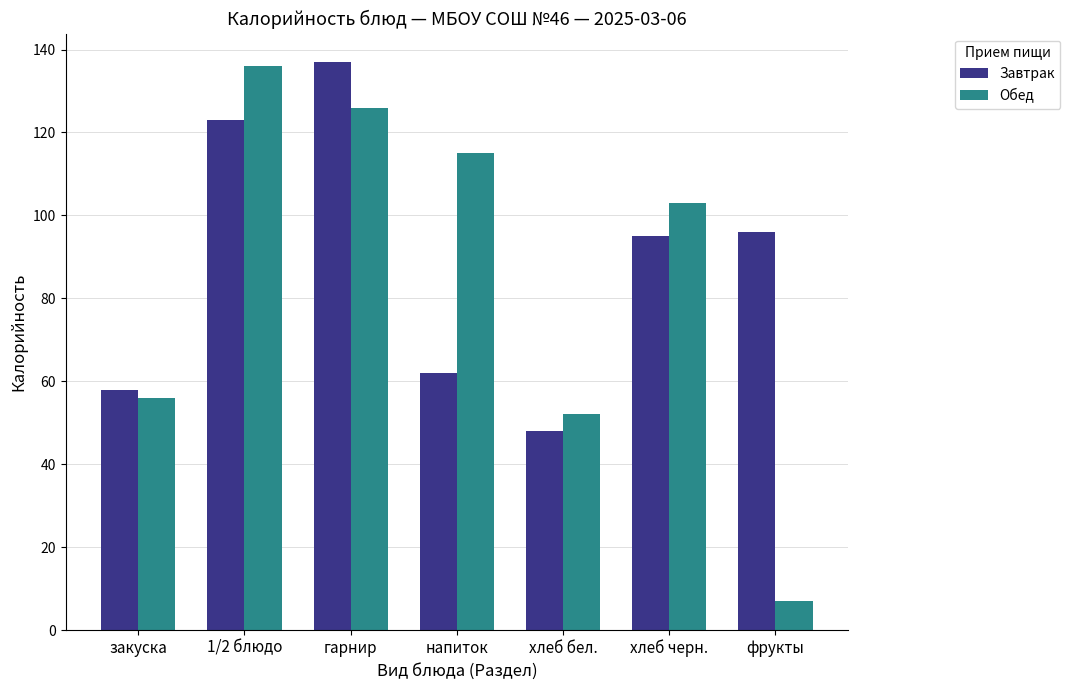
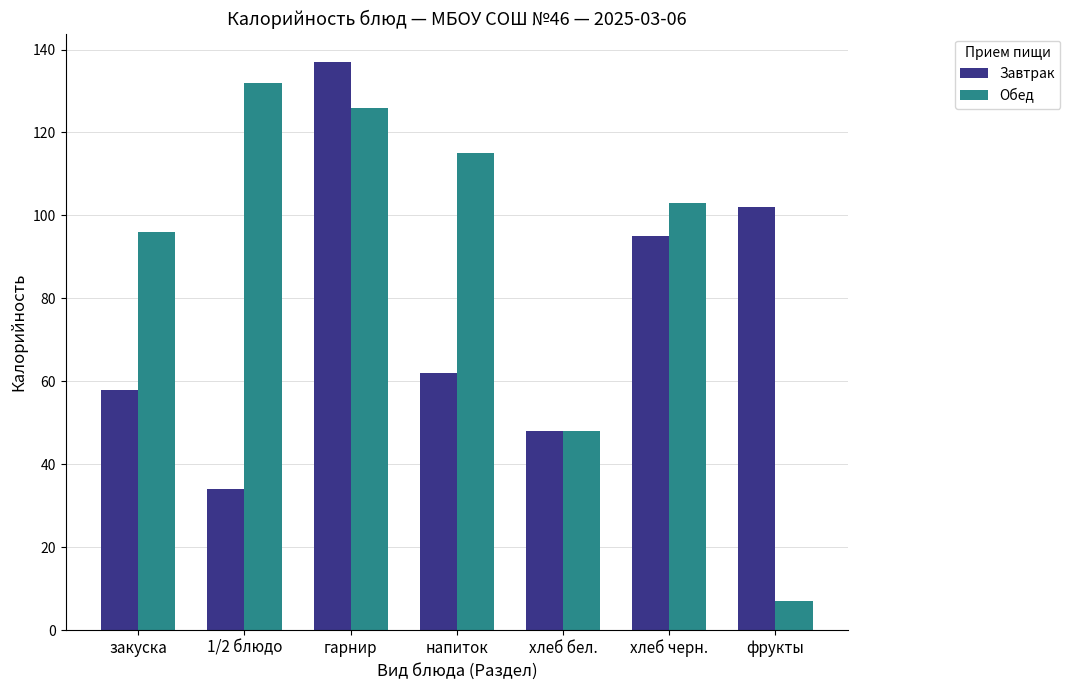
  {
    "Завтрак": {
      "закуска": 58,
-     "1/2 блюдо": 123,
+     "1/2 блюдо": 34,
      "гарнир": 137,
      "напиток": 62,
      "хлеб бел.": 48,
      "хлеб черн.": 95,
-     "фрукты": 96
+     "фрукты": 102
    },
    "Обед": {
-     "закуска": 56,
-     "1/2 блюдо": 136,
+     "закуска": 96,
+     "1/2 блюдо": 132,
      "гарнир": 126,
      "напиток": 115,
-     "хлеб бел.": 52,
+     "хлеб бел.": 48,
      "хлеб черн.": 103,
      "фрукты": 7
    }
  }
